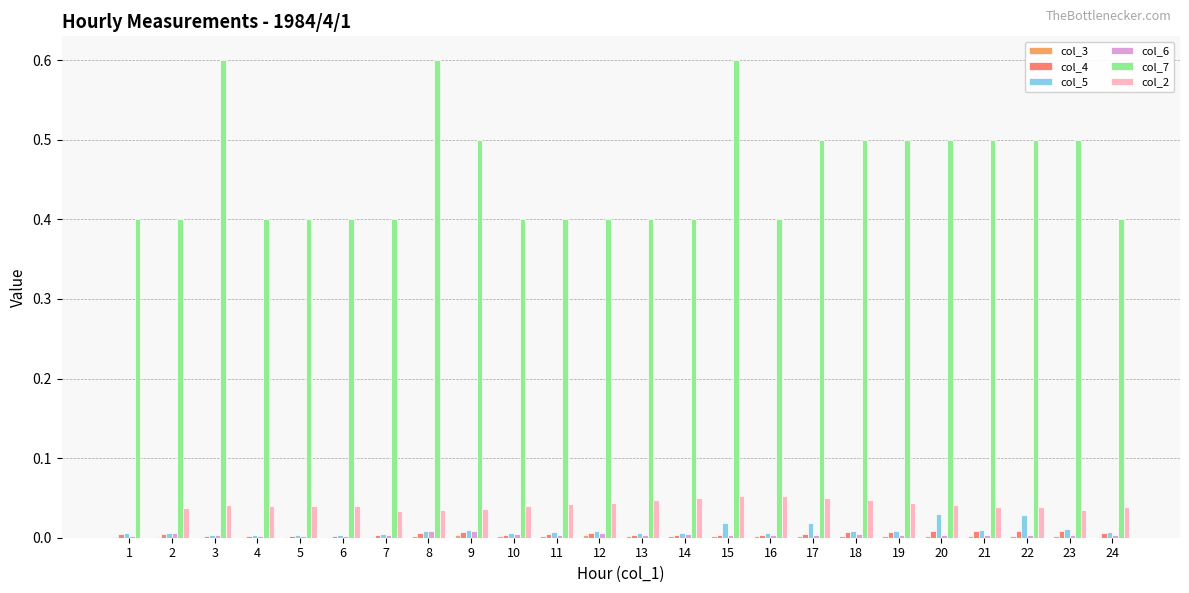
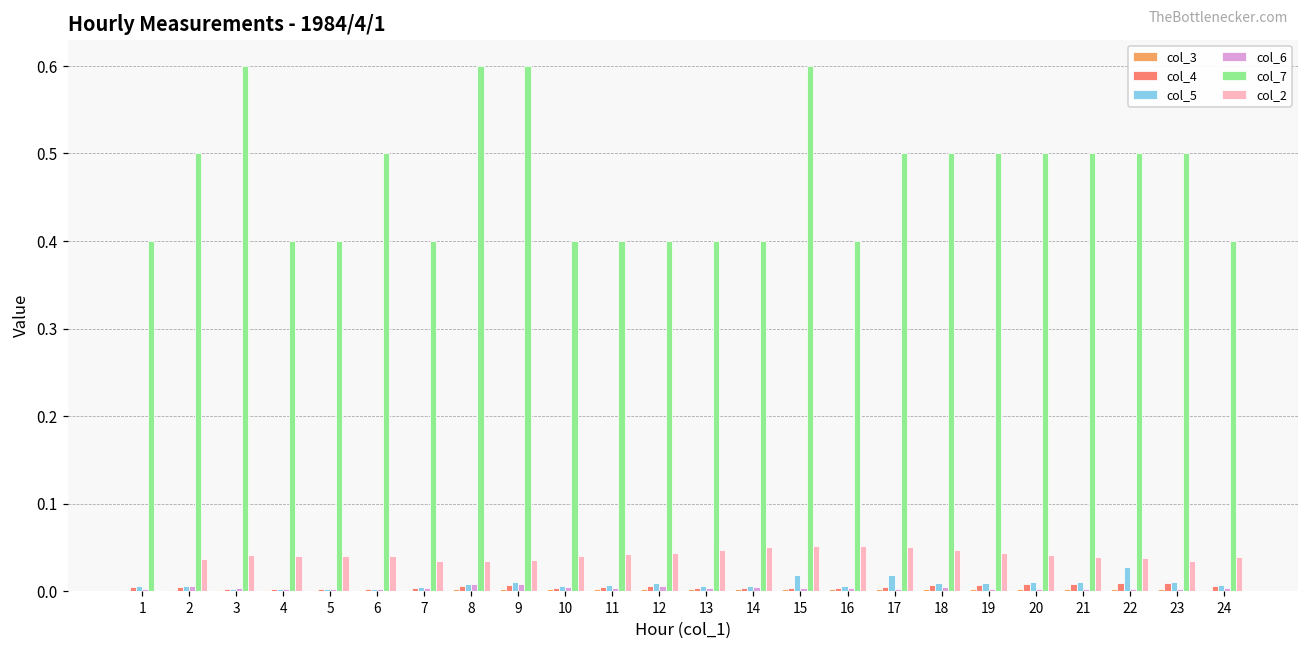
  {
    "col_5": {
      "1": 0.01,
      "2": 0.01,
      "7": 0.01,
      "8": 0.01,
      "9": 0.01,
      "10": 0.01,
      "11": 0.01,
      "12": 0.01,
      "13": 0.01,
      "14": 0.01,
      "15": 0.02,
      "16": 0.01,
      "17": 0.02,
      "18": 0.01,
      "19": 0.01,
-     "20": 0.03,
+     "20": 0.01,
      "21": 0.01,
      "22": 0.03,
      "23": 0.01,
      "24": 0.01
    },
    "col_7": {
      "1": 0.4,
-     "2": 0.4,
+     "2": 0.5,
      "3": 0.6,
      "4": 0.4,
      "5": 0.4,
-     "6": 0.4,
+     "6": 0.5,
      "7": 0.4,
      "8": 0.6,
-     "9": 0.5,
+     "9": 0.6,
      "10": 0.4,
      "11": 0.4,
      "12": 0.4,
      "13": 0.4,
      "14": 0.4,
      "15": 0.6,
      "16": 0.4,
      "17": 0.5,
      "18": 0.5,
      "19": 0.5,
      "20": 0.5,
      "21": 0.5,
      "22": 0.5,
      "23": 0.5,
      "24": 0.4
    }
  }
